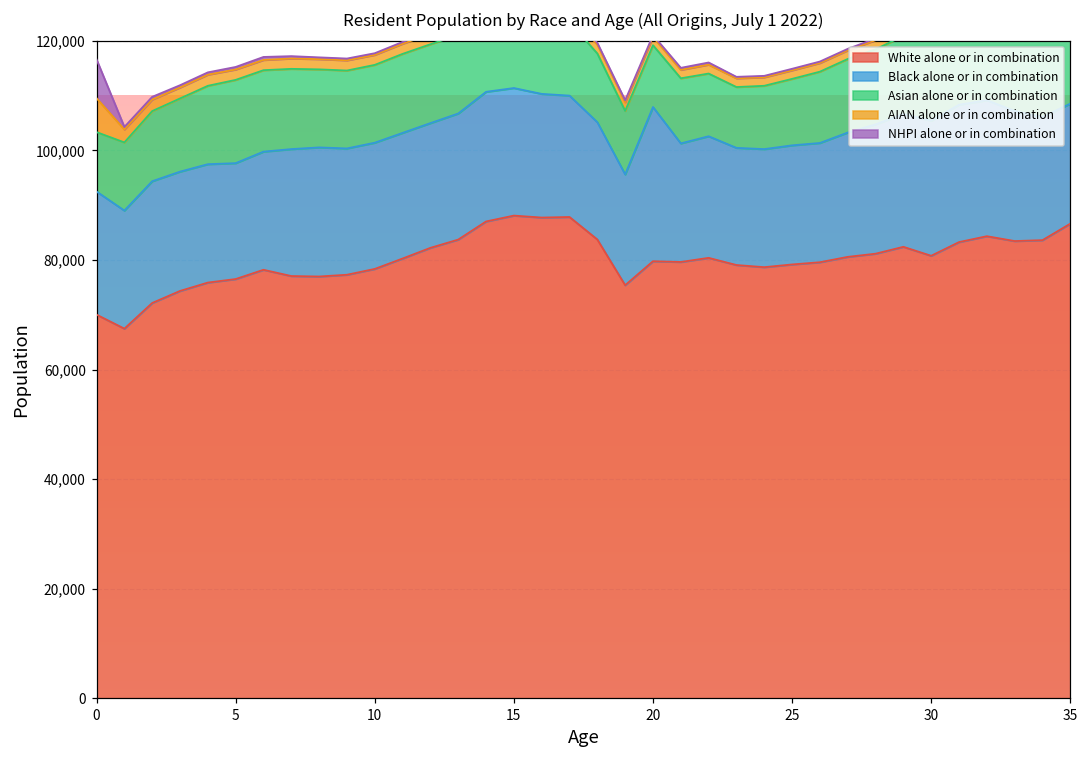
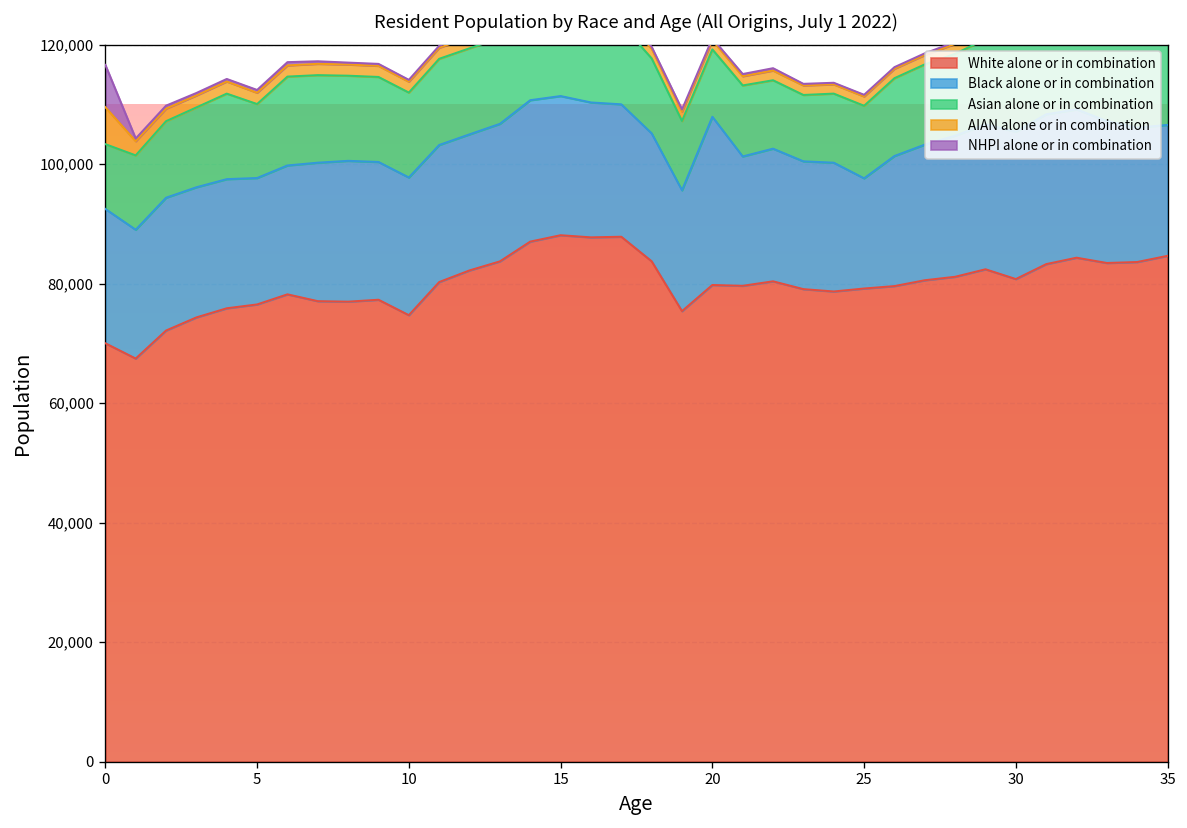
  {
    "White alone or in combination": {
      "0": "70,000",
      "5": "77,000",
-     "10": "78,000",
+     "10": "75,000",
      "15": "88,000",
      "20": "80,000",
      "25": "79,000",
      "30": "81,000",
-     "35": "87,000"
+     "35": "85,000"
    },
    "Black alone or in combination": {
      "0": "22,000",
      "5": "21,000",
      "10": "23,000",
      "15": "23,000",
      "20": "28,000",
-     "25": "22,000",
+     "25": "18,000",
      "35": "22,000"
    },
    "Asian alone or in combination": {
      "0": "11,000",
-     "5": "15,000",
+     "5": "12,000",
      "10": "14,000",
      "20": "11,000",
      "25": "12,000",
      "30": "15,000"
    },
    "AIAN alone or in combination": {
      "0": "6,000"
    },
    "NHPI alone or in combination": {
      "0": "7,000"
    }
  }
